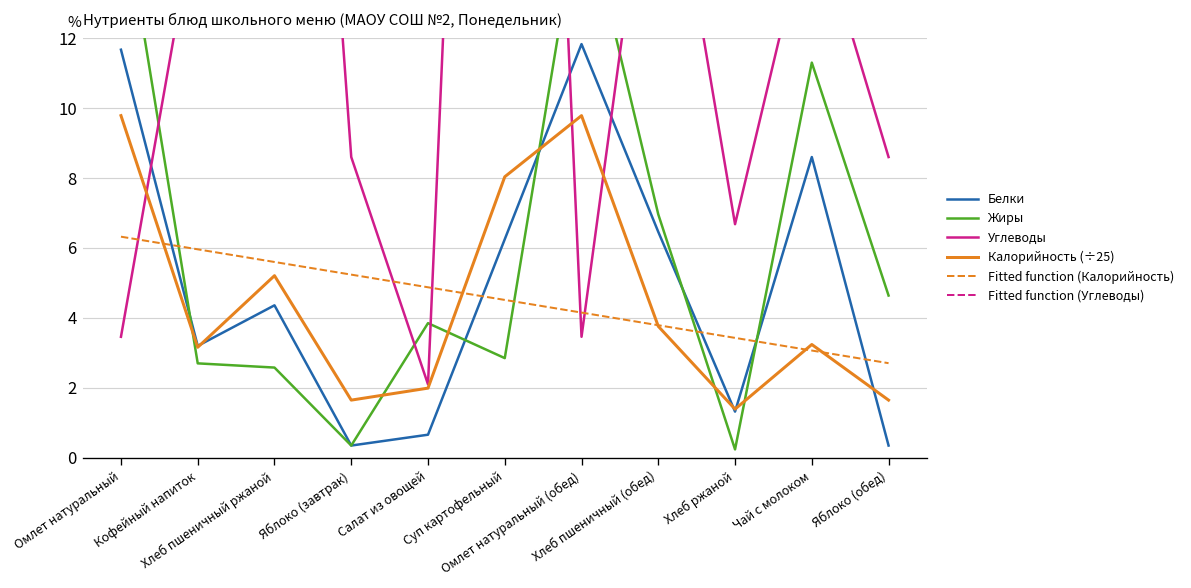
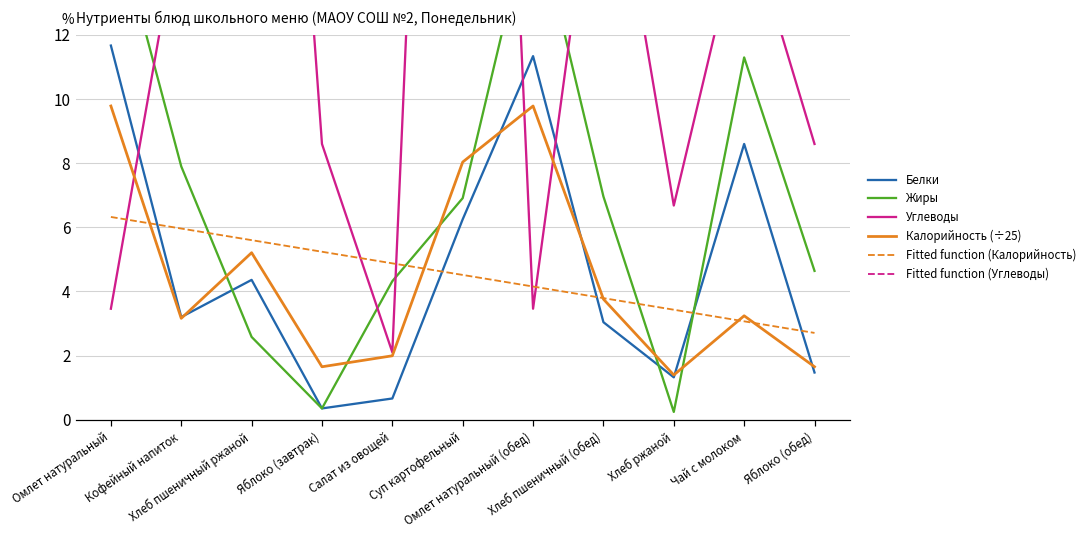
  {
    "Белки": {
      "Омлет натуральный": 11.7,
      "Хлеб пшеничный ржаной": 4.4,
      "Салат из овощей": 0.7,
      "Суп картофельный": 6.3,
-     "Омлет натуральный (обед)": 11.8,
-     "Хлеб пшеничный (обед)": 6.5,
+     "Омлет натуральный (обед)": 11.3,
+     "Хлеб пшеничный (обед)": 3.0,
      "Чай с молоком": 8.6,
-     "Яблоко (обед)": 0.4
+     "Яблоко (обед)": 1.5
    },
    "Жиры": {
-     "Кофейный напиток": 2.7,
+     "Кофейный напиток": 7.9,
      "Хлеб пшеничный ржаной": 2.6,
-     "Салат из овощей": 3.9,
-     "Суп картофельный": 2.9,
+     "Салат из овощей": 4.3,
+     "Суп картофельный": 6.9,
      "Хлеб пшеничный (обед)": 7.0,
      "Хлеб ржаной": 0.2,
      "Чай с молоком": 11.3,
      "Яблоко (обед)": 4.6
    }
  }
